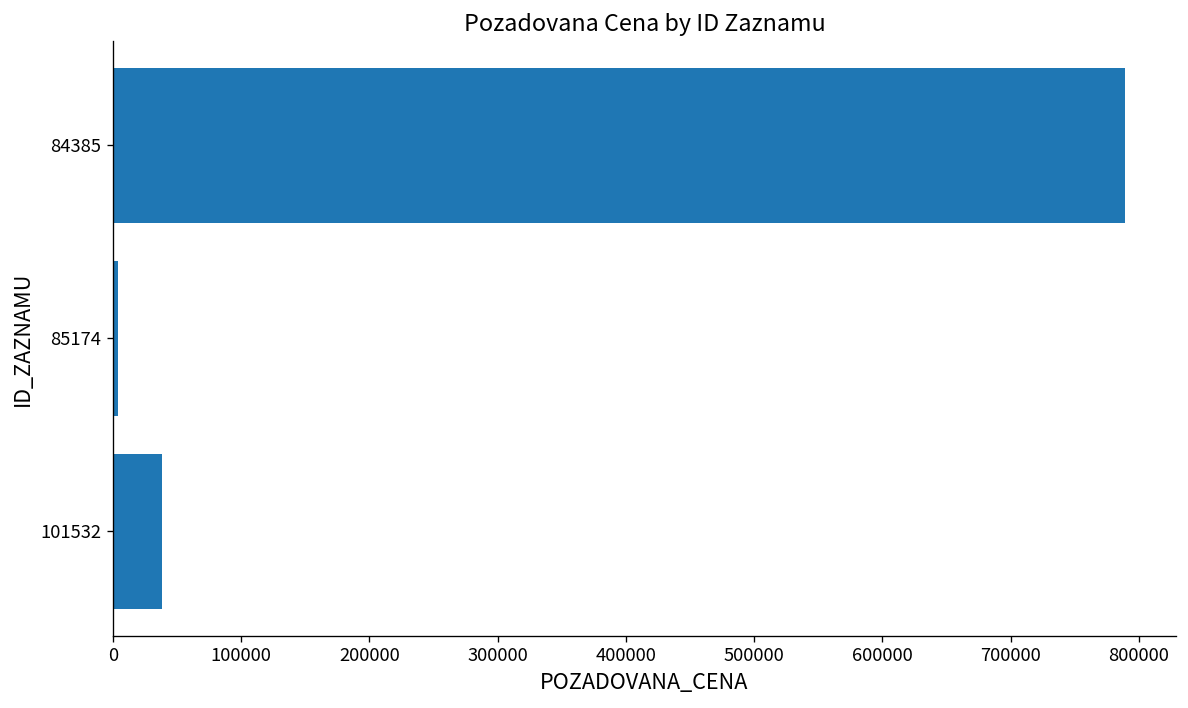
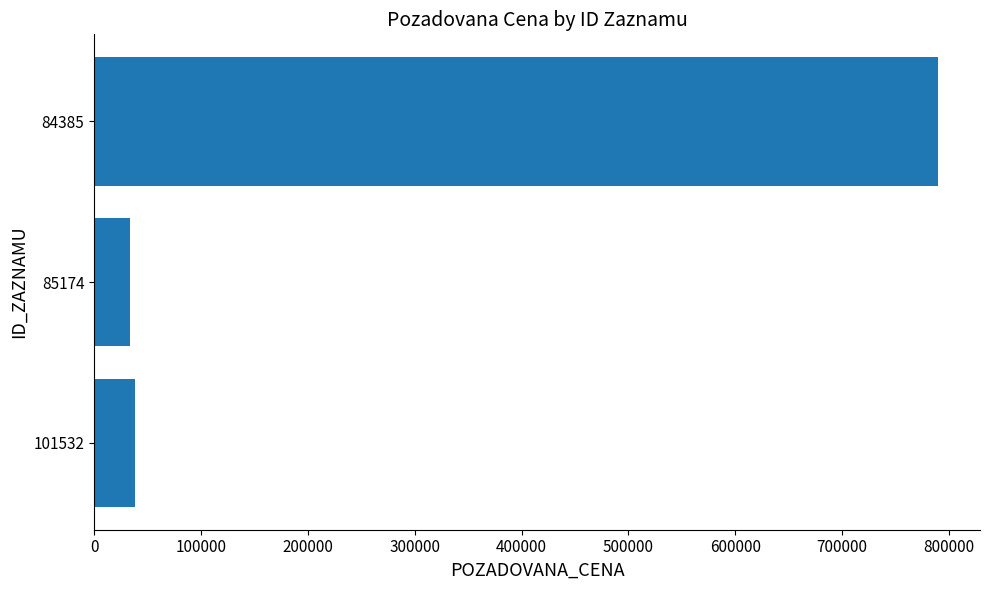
  {
    "84385": 790000,
-   "85174": 4000,
+   "85174": 33000,
    "101532": 39000
  }
